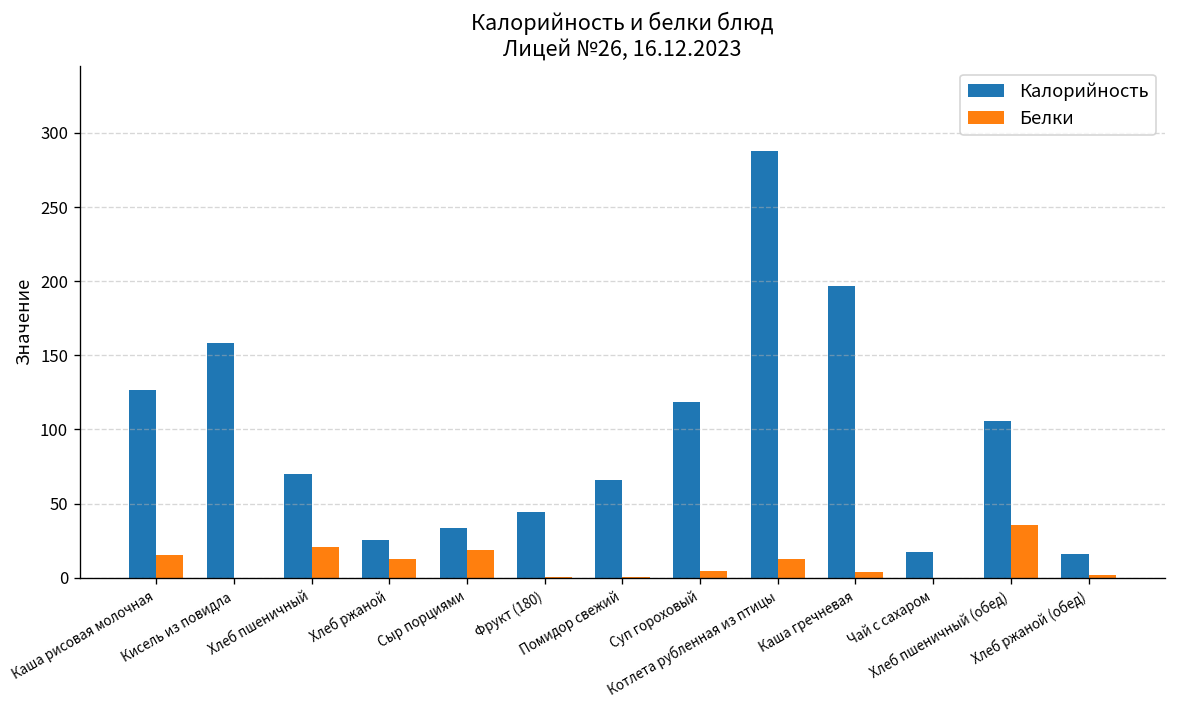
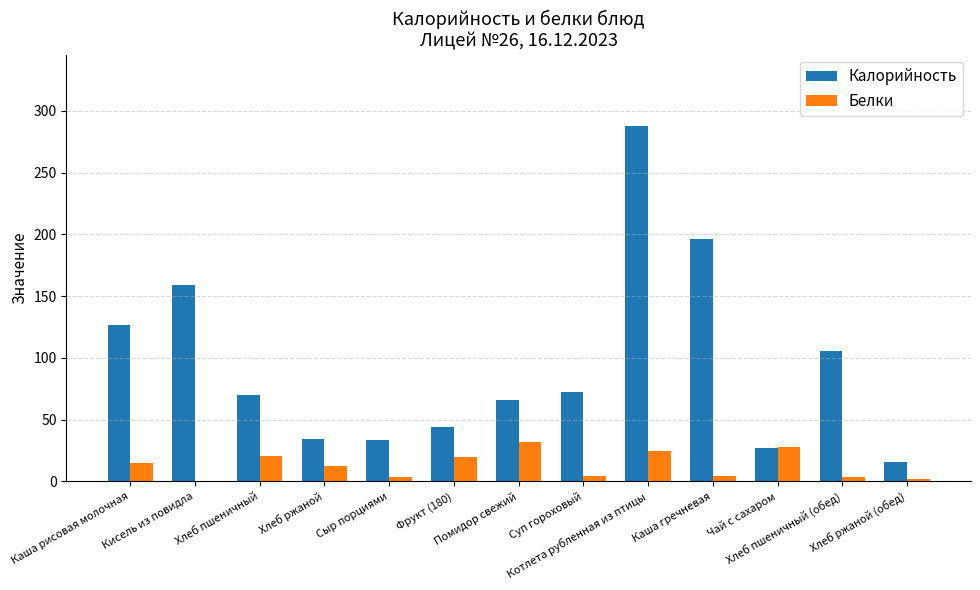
  {
    "Калорийность": {
      "Каша рисовая молочная": 127,
      "Кисель из повидла": 159,
      "Хлеб пшеничный": 70,
-     "Хлеб ржаной": 26,
+     "Хлеб ржаной": 34,
      "Сыр порциями": 33,
      "Фрукт (180)": 44,
      "Помидор свежий": 66,
-     "Суп гороховый": 119,
+     "Суп гороховый": 72,
      "Котлета рубленная из птицы": 288,
      "Каша гречневая": 197,
-     "Чай с сахаром": 18,
+     "Чай с сахаром": 27,
      "Хлеб пшеничный (обед)": 105,
      "Хлеб ржаной (обед)": 16
    },
    "Белки": {
      "Каша рисовая молочная": 15,
      "Кисель из повидла": 0,
      "Хлеб пшеничный": 21,
      "Хлеб ржаной": 13,
-     "Сыр порциями": 19,
-     "Фрукт (180)": 0,
-     "Помидор свежий": 0,
+     "Сыр порциями": 4,
+     "Фрукт (180)": 20,
+     "Помидор свежий": 32,
      "Суп гороховый": 4,
-     "Котлета рубленная из птицы": 13,
+     "Котлета рубленная из птицы": 25,
      "Каша гречневая": 4,
-     "Чай с сахаром": 0,
-     "Хлеб пшеничный (обед)": 36
+     "Чай с сахаром": 28,
+     "Хлеб пшеничный (обед)": 3
    }
  }
